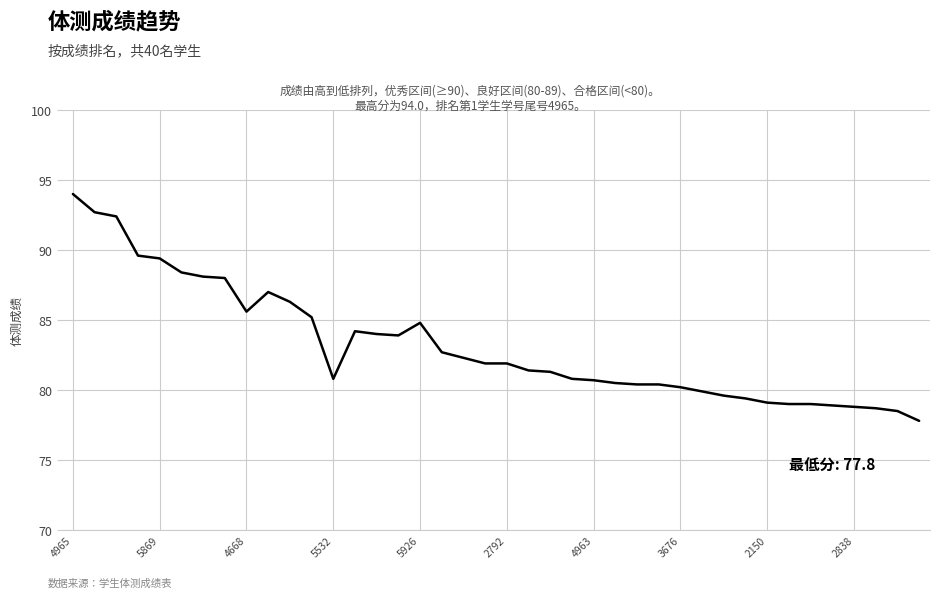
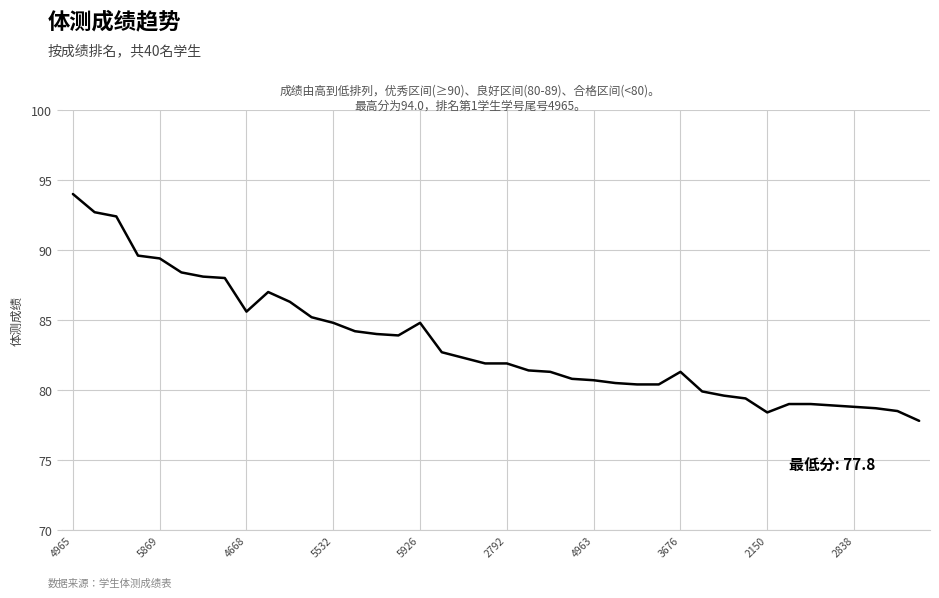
  {
    "4965": 94.0,
    "5869": 89.4,
    "4668": 85.6,
-   "5532": 80.8,
+   "5532": 84.8,
    "5926": 84.8,
    "2792": 81.9,
    "4963": 80.7,
-   "3676": 80.2,
-   "2150": 79.1,
+   "3676": 81.3,
+   "2150": 78.4,
    "2838": 78.8
  }
